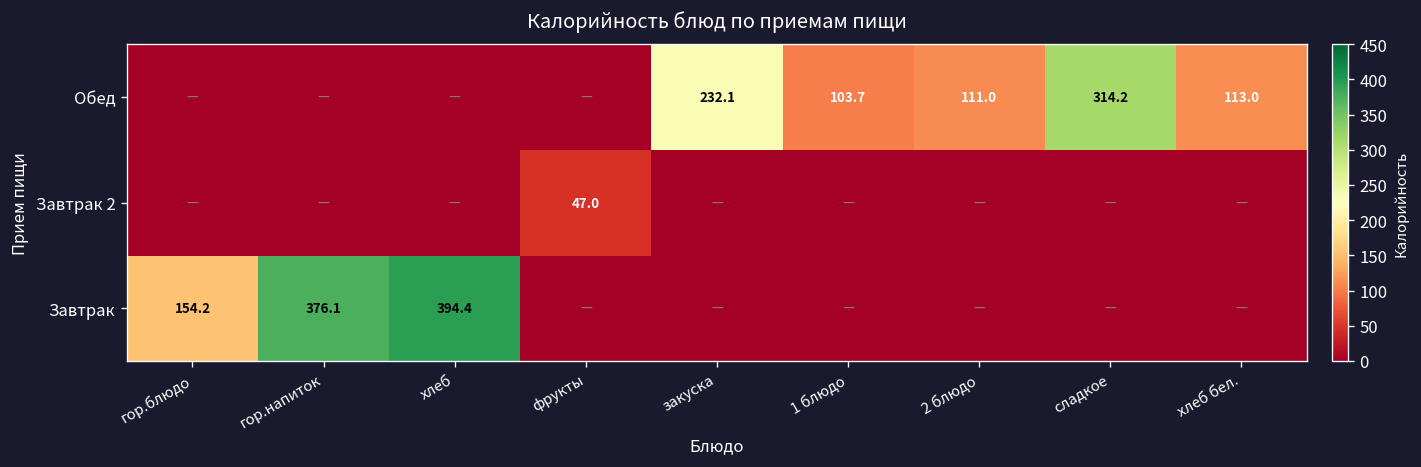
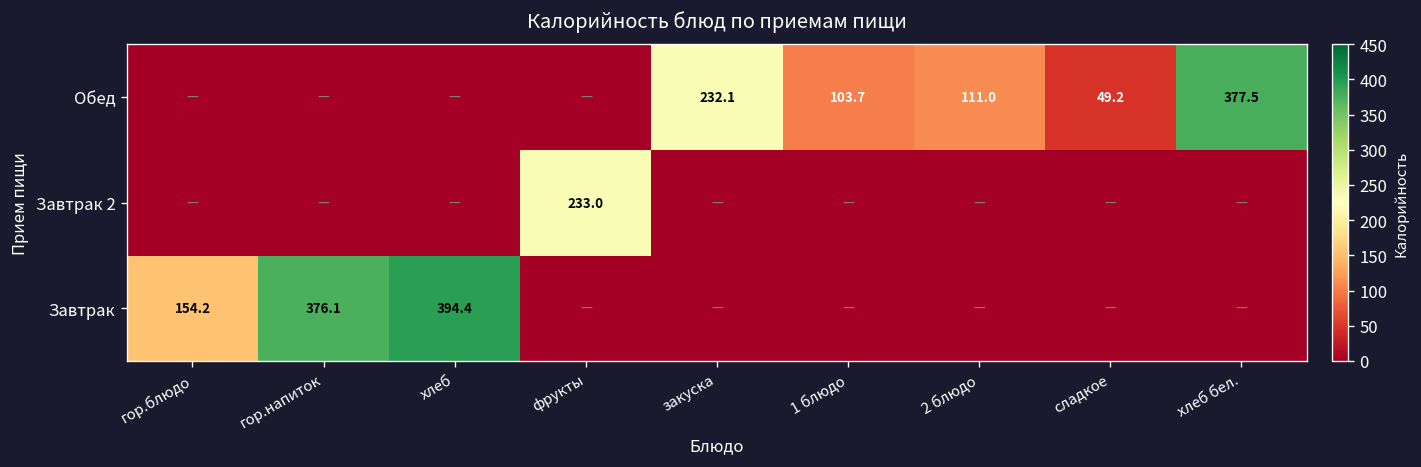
  {
    "Обед": {
      "закуска": 232.1,
      "1 блюдо": 103.7,
      "2 блюдо": 111.0,
-     "сладкое": 314.2,
-     "хлеб бел.": 113.0
+     "сладкое": 49.2,
+     "хлеб бел.": 377.5
    },
    "Завтрак 2": {
-     "фрукты": 47.0
+     "фрукты": 233.0
    },
    "Завтрак": {
      "гор.блюдо": 154.2,
      "гор.напиток": 376.1,
      "хлеб": 394.4
    }
  }
